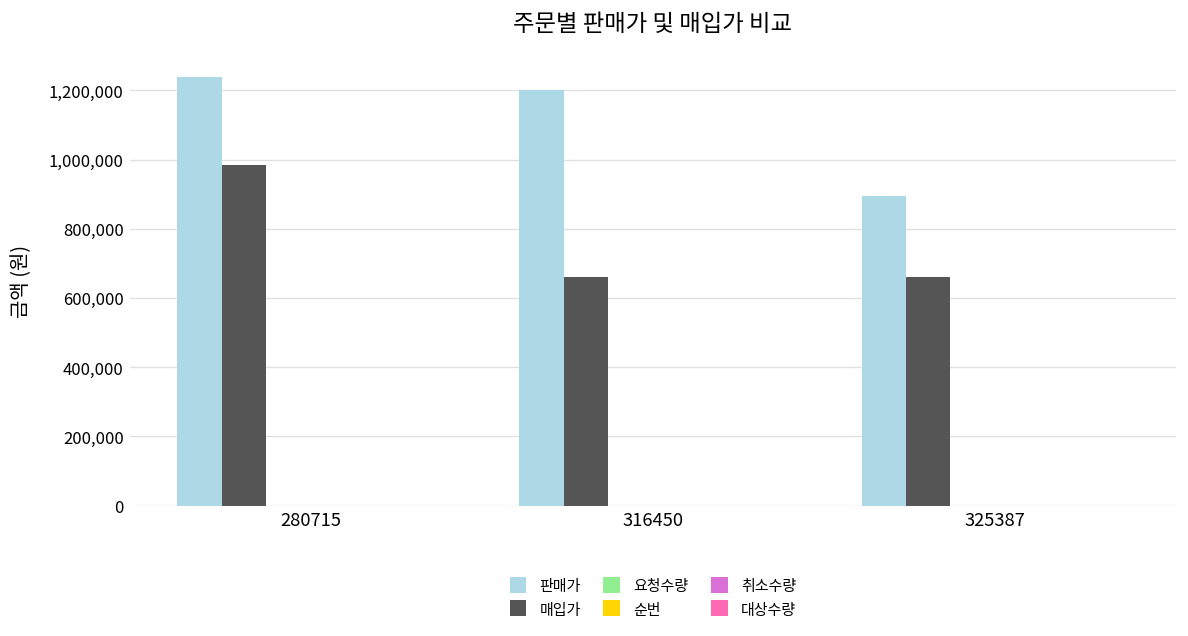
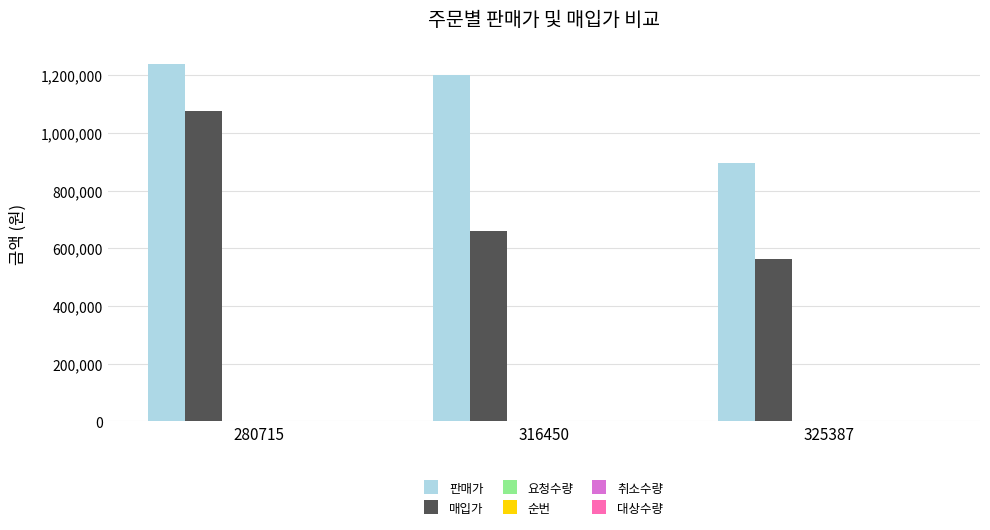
  {
    "판매가": {
      "280715": "1,240,000",
      "316450": "1,200,000",
      "325387": "890,000"
    },
    "매입가": {
-     "280715": "980,000",
+     "280715": "1,080,000",
      "316450": "660,000",
-     "325387": "660,000"
+     "325387": "560,000"
    }
  }
